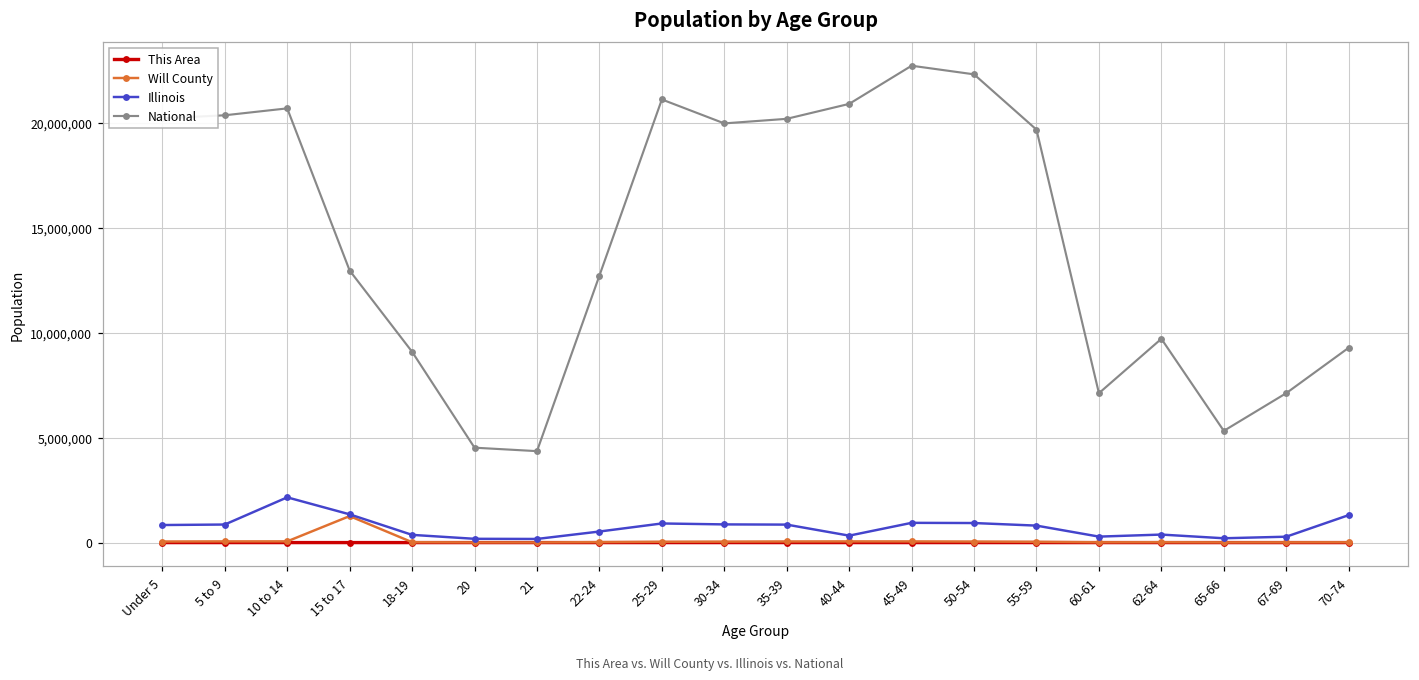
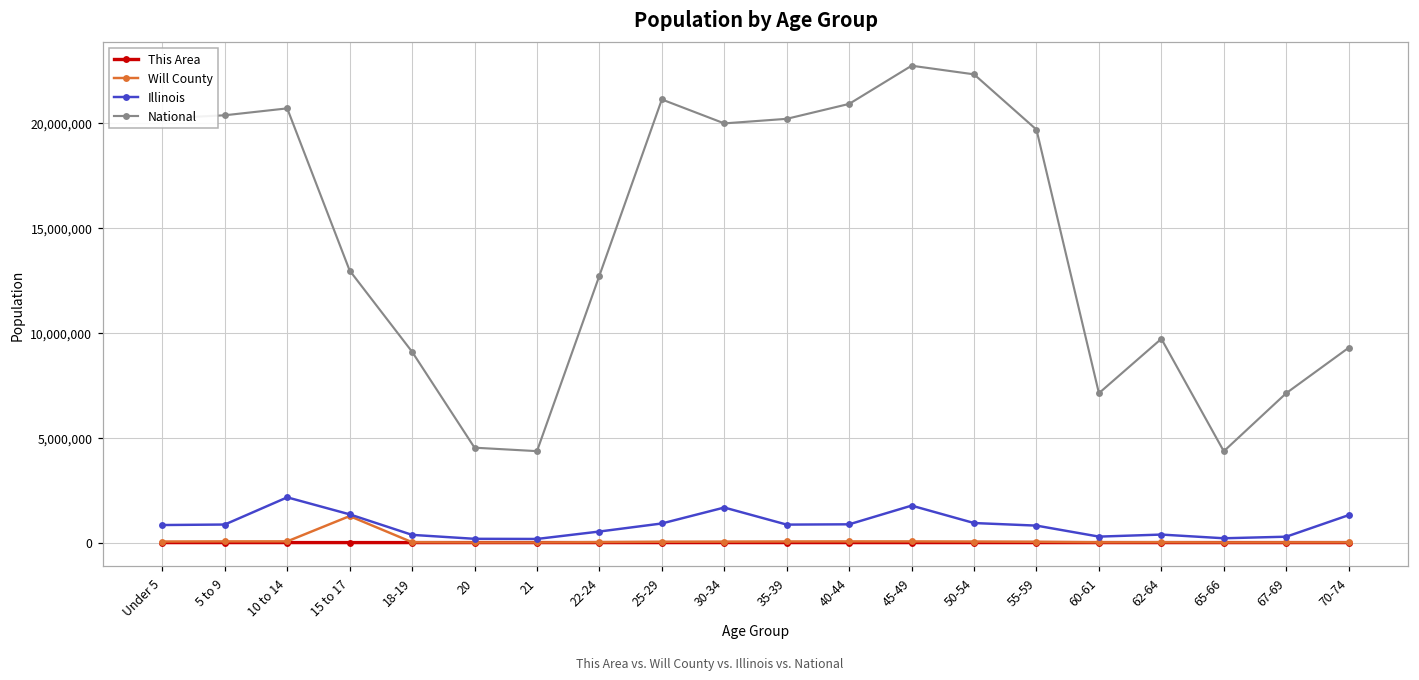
  {
    "This Area": {
      "15 to 17": "0"
    },
    "Illinois": {
      "Under 5": "800,000",
      "5 to 9": "900,000",
      "10 to 14": "2,200,000",
      "18-19": "400,000",
      "20": "200,000",
      "21": "200,000",
      "22-24": "500,000",
      "25-29": "900,000",
-     "30-34": "900,000",
+     "30-34": "1,700,000",
      "35-39": "900,000",
-     "40-44": "300,000",
-     "45-49": "900,000",
+     "40-44": "900,000",
+     "45-49": "1,800,000",
      "50-54": "900,000",
      "55-59": "800,000",
      "60-61": "300,000",
      "62-64": "400,000",
      "65-66": "200,000",
      "67-69": "300,000",
      "70-74": "1,300,000"
    },
    "National": {
      "5 to 9": "20,300,000",
      "10 to 14": "20,700,000",
      "15 to 17": "13,000,000",
      "18-19": "9,100,000",
      "20": "4,500,000",
      "21": "4,400,000",
      "22-24": "12,700,000",
      "25-29": "21,100,000",
      "30-34": "20,000,000",
      "35-39": "20,200,000",
      "40-44": "20,900,000",
      "45-49": "22,700,000",
      "50-54": "22,300,000",
      "55-59": "19,700,000",
      "60-61": "7,100,000",
      "62-64": "9,700,000",
-     "65-66": "5,300,000",
+     "65-66": "4,300,000",
      "67-69": "7,100,000",
      "70-74": "9,300,000"
    }
  }
